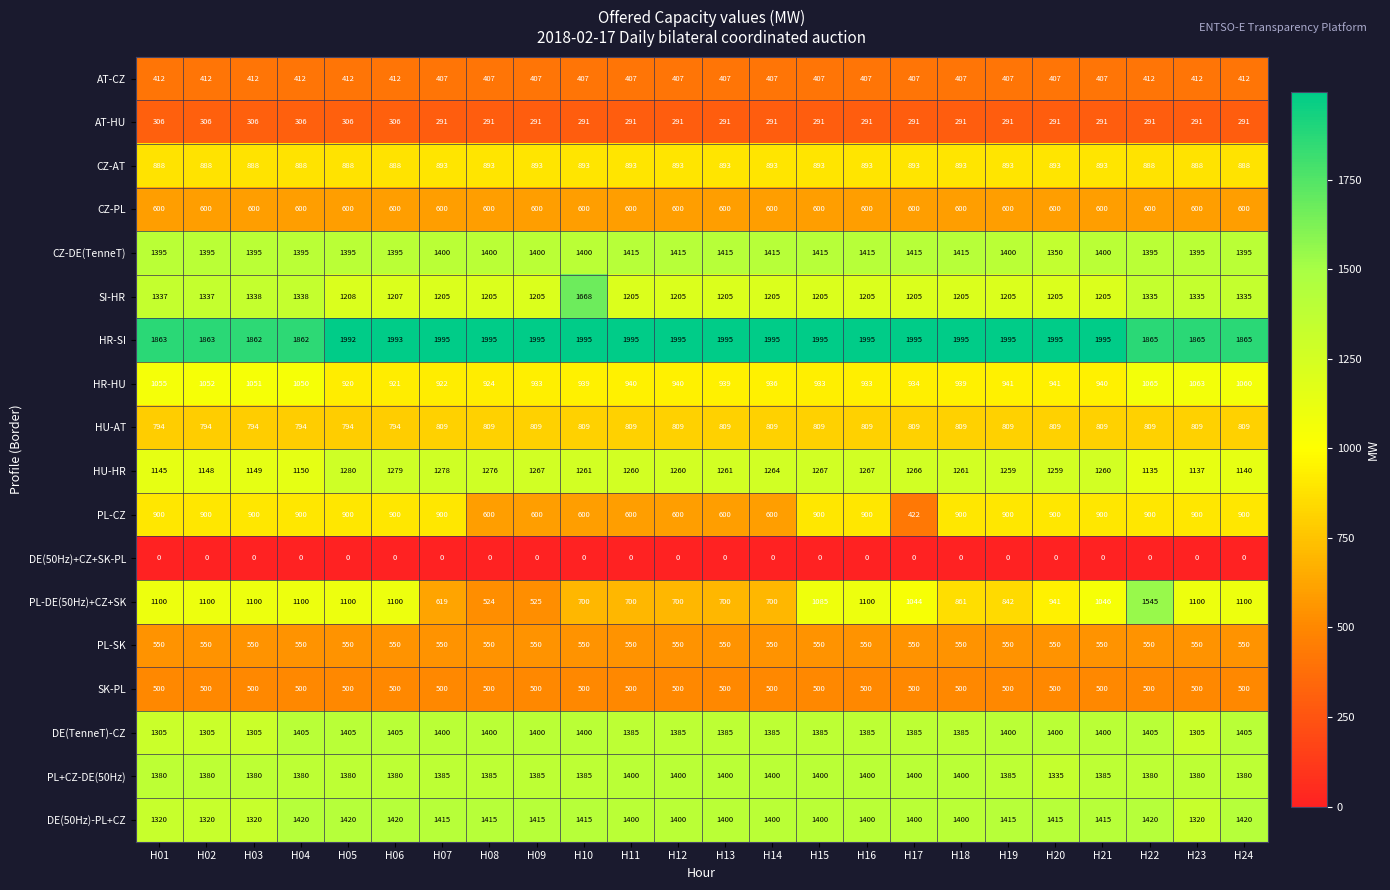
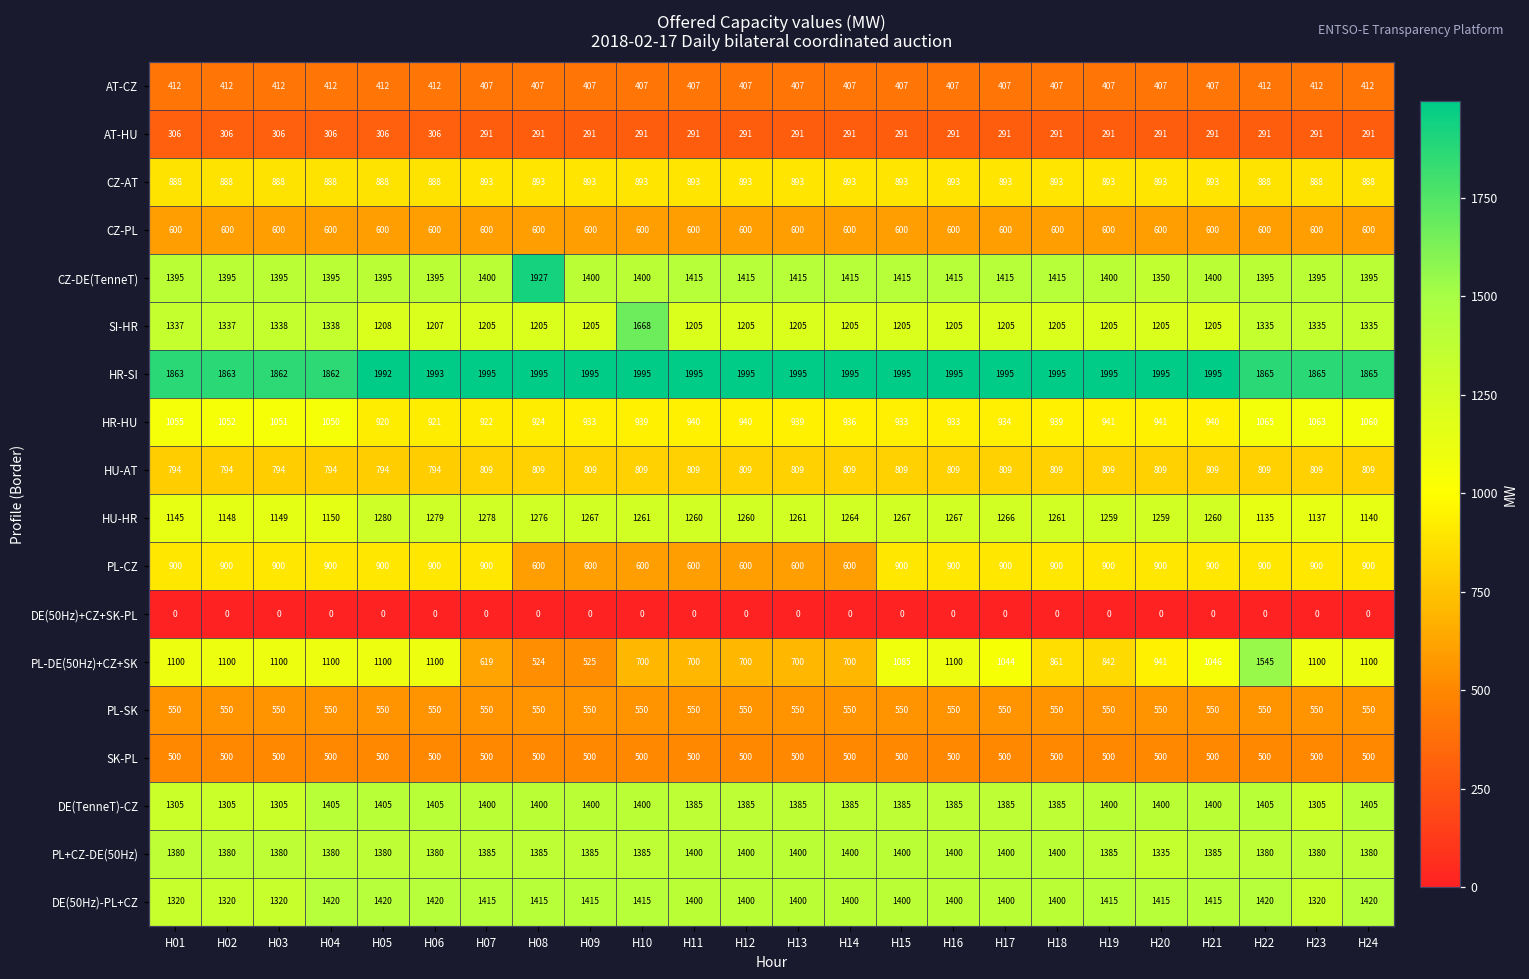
  {
    "CZ-DE(TenneT)": {
      "H01": 1395,
      "H02": 1395,
      "H03": 1395,
      "H04": 1395,
      "H05": 1395,
      "H06": 1395,
      "H07": 1400,
-     "H08": 1400,
+     "H08": 1927,
      "H09": 1400,
      "H10": 1400,
      "H11": 1415,
      "H12": 1415,
      "H13": 1415,
      "H14": 1415,
      "H15": 1415,
      "H16": 1415,
      "H17": 1415,
      "H18": 1415,
      "H19": 1400,
      "H20": 1350,
      "H21": 1400,
      "H22": 1395,
      "H23": 1395,
      "H24": 1395
    },
    "PL-CZ": {
      "H01": 900,
      "H02": 900,
      "H03": 900,
      "H04": 900,
      "H05": 900,
      "H06": 900,
      "H07": 900,
      "H08": 600,
      "H09": 600,
      "H10": 600,
      "H11": 600,
      "H12": 600,
      "H13": 600,
      "H14": 600,
      "H15": 900,
      "H16": 900,
-     "H17": 422,
+     "H17": 900,
      "H18": 900,
      "H19": 900,
      "H20": 900,
      "H21": 900,
      "H22": 900,
      "H23": 900,
      "H24": 900
    }
  }
